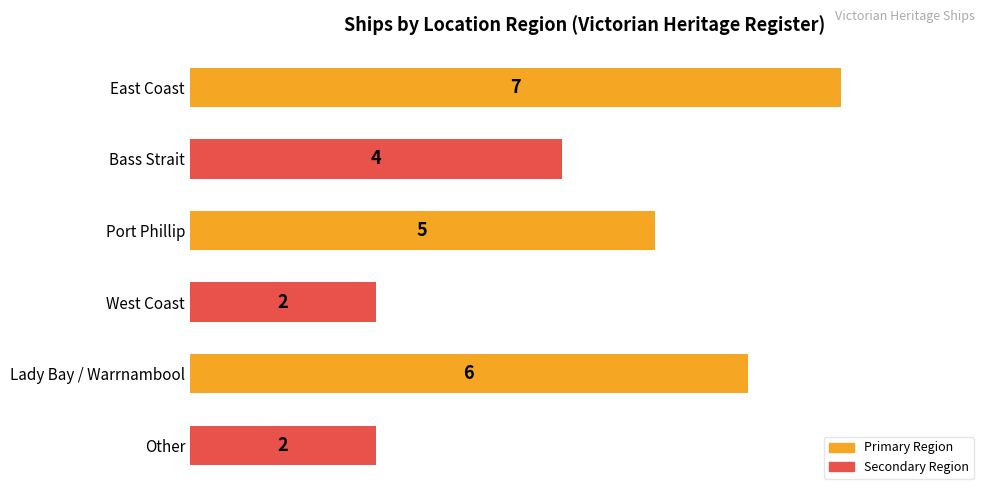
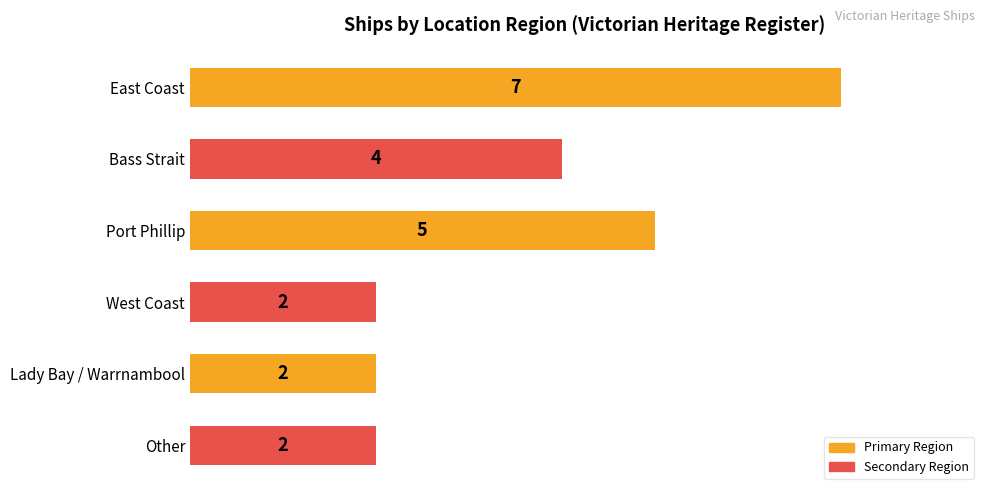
  {
    "East Coast": 7,
    "Bass Strait": 4,
    "Port Phillip": 5,
    "West Coast": 2,
-   "Lady Bay / Warrnambool": 6,
+   "Lady Bay / Warrnambool": 2,
    "Other": 2
  }
